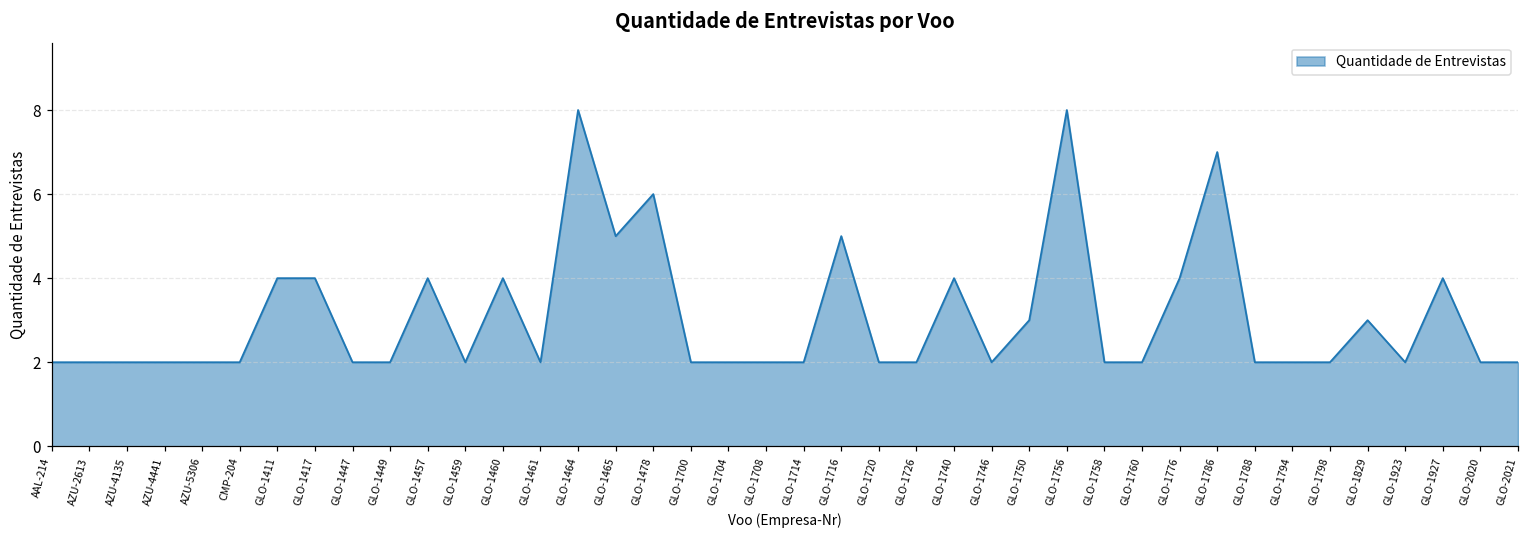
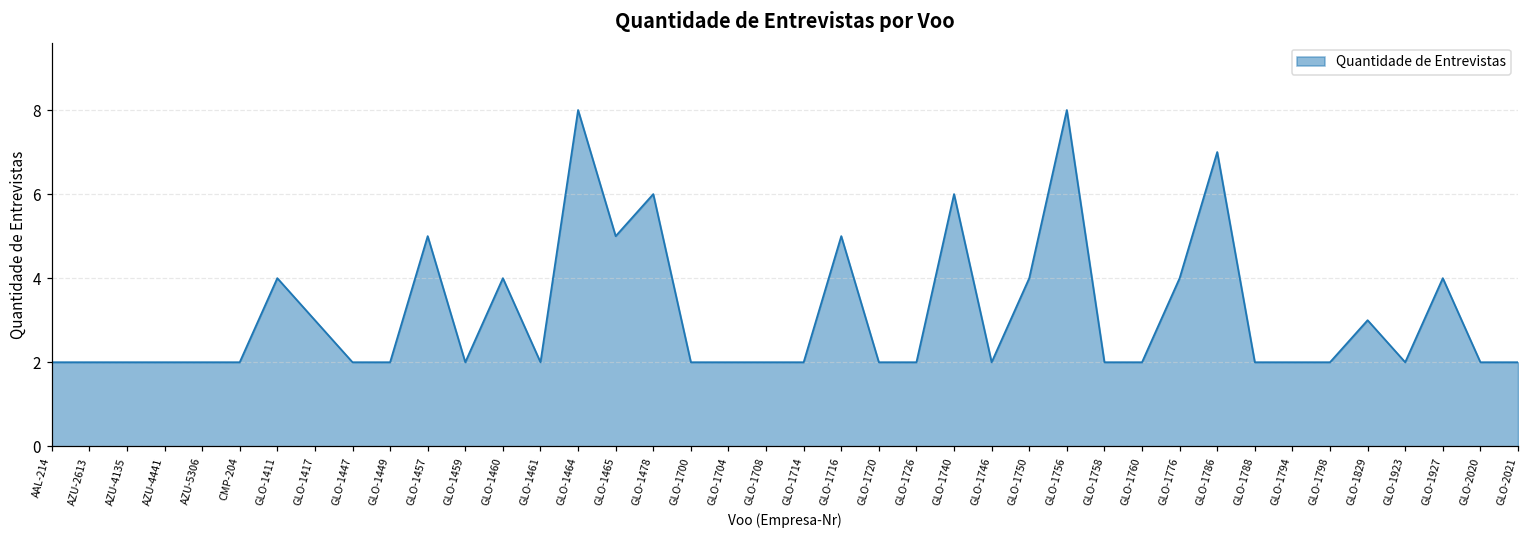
  {
    "AAL-214": 2,
    "AZU-2613": 2,
    "AZU-4135": 2,
    "AZU-4441": 2,
    "AZU-5306": 2,
    "CMP-204": 2,
    "GLO-1411": 4,
-   "GLO-1417": 4,
+   "GLO-1417": 3,
    "GLO-1447": 2,
    "GLO-1449": 2,
-   "GLO-1457": 4,
+   "GLO-1457": 5,
    "GLO-1459": 2,
    "GLO-1460": 4,
    "GLO-1461": 2,
    "GLO-1464": 8,
    "GLO-1465": 5,
    "GLO-1478": 6,
    "GLO-1700": 2,
    "GLO-1704": 2,
    "GLO-1708": 2,
    "GLO-1714": 2,
    "GLO-1716": 5,
    "GLO-1720": 2,
    "GLO-1726": 2,
-   "GLO-1740": 4,
+   "GLO-1740": 6,
    "GLO-1746": 2,
-   "GLO-1750": 3,
+   "GLO-1750": 4,
    "GLO-1756": 8,
    "GLO-1758": 2,
    "GLO-1760": 2,
    "GLO-1776": 4,
    "GLO-1786": 7,
    "GLO-1788": 2,
    "GLO-1794": 2,
    "GLO-1798": 2,
    "GLO-1829": 3,
    "GLO-1923": 2,
    "GLO-1927": 4,
    "GLO-2020": 2,
    "GLO-2021": 2
  }
